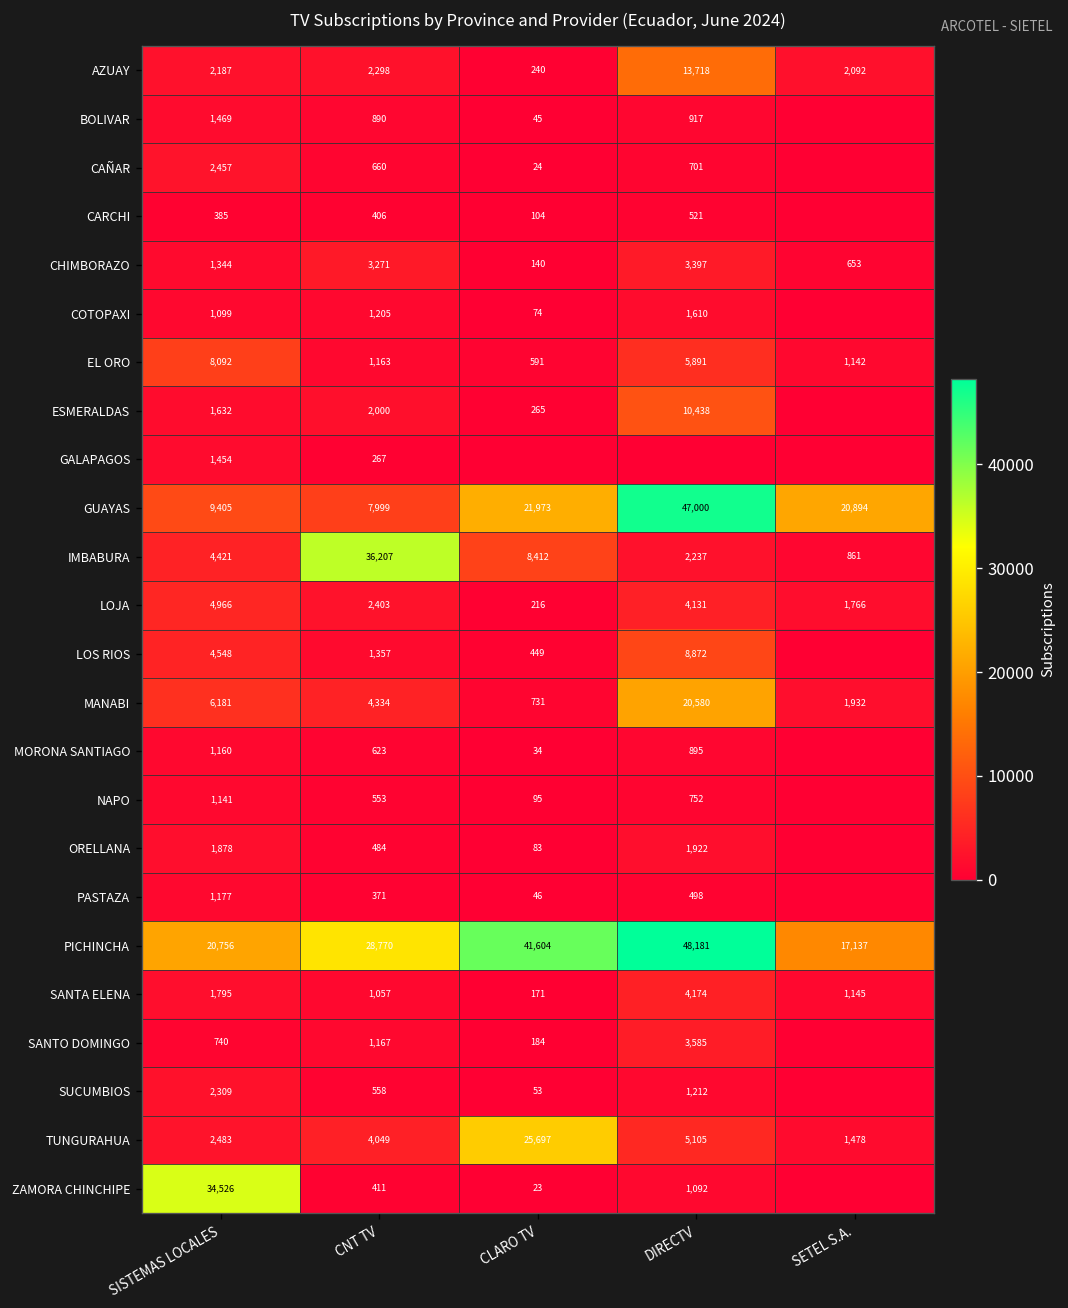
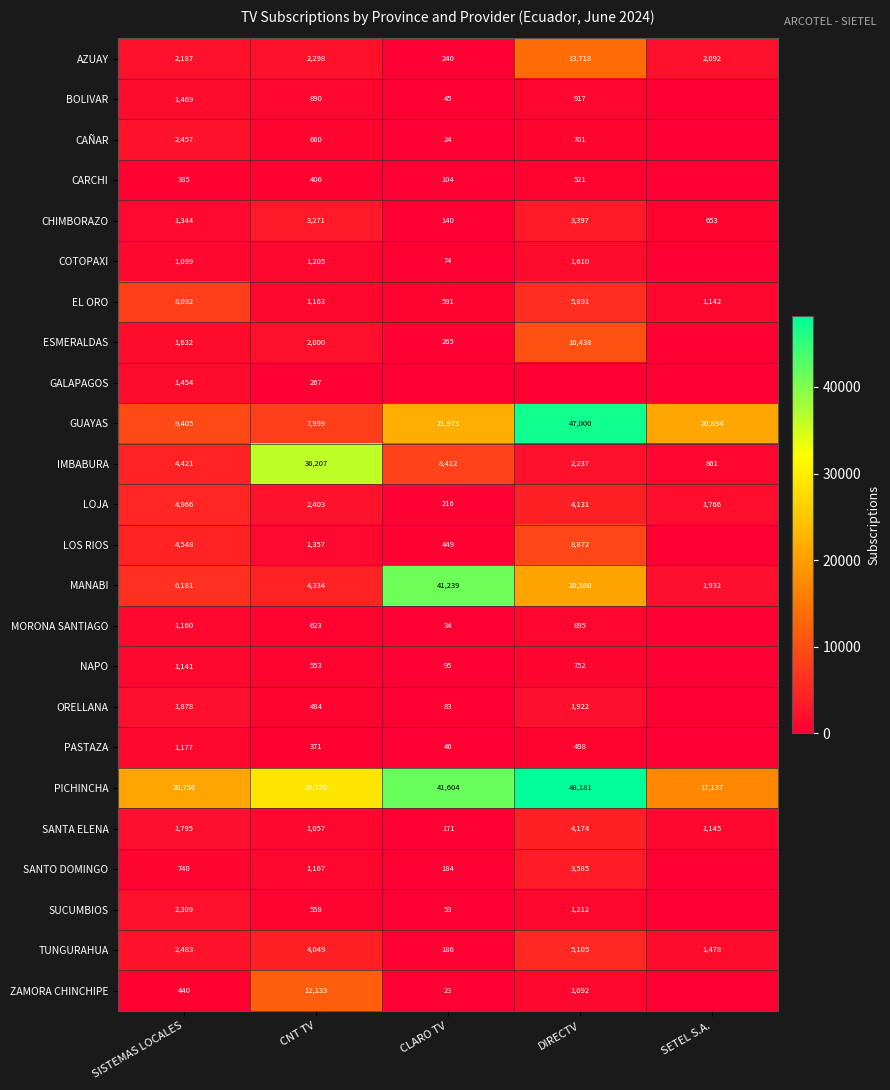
  {
    "AZUAY": {
      "SISTEMAS LOCALES": "2,187",
      "CNT TV": "2,298",
      "CLARO TV": "240",
      "DIRECTV": "13,718",
      "SETEL S.A.": "2,092"
    },
    "BOLIVAR": {
      "SISTEMAS LOCALES": "1,469",
      "CNT TV": "890",
      "CLARO TV": "45",
      "DIRECTV": "917"
    },
    "CAÑAR": {
      "SISTEMAS LOCALES": "2,457",
      "CNT TV": "660",
      "CLARO TV": "24",
      "DIRECTV": "701"
    },
    "CARCHI": {
      "SISTEMAS LOCALES": "385",
      "CNT TV": "406",
      "CLARO TV": "104",
      "DIRECTV": "521"
    },
    "CHIMBORAZO": {
      "SISTEMAS LOCALES": "1,344",
      "CNT TV": "3,271",
      "CLARO TV": "140",
      "DIRECTV": "3,397",
      "SETEL S.A.": "653"
    },
    "COTOPAXI": {
      "SISTEMAS LOCALES": "1,099",
      "CNT TV": "1,205",
      "CLARO TV": "74",
      "DIRECTV": "1,610"
    },
    "EL ORO": {
      "SISTEMAS LOCALES": "8,092",
      "CNT TV": "1,163",
      "CLARO TV": "591",
      "DIRECTV": "5,891",
      "SETEL S.A.": "1,142"
    },
    "ESMERALDAS": {
      "SISTEMAS LOCALES": "1,632",
      "CNT TV": "2,000",
      "CLARO TV": "265",
      "DIRECTV": "10,438"
    },
    "GALAPAGOS": {
      "SISTEMAS LOCALES": "1,454",
      "CNT TV": "267"
    },
    "GUAYAS": {
      "SISTEMAS LOCALES": "9,405",
      "CNT TV": "7,999",
      "CLARO TV": "21,973",
      "DIRECTV": "47,000",
      "SETEL S.A.": "20,894"
    },
    "IMBABURA": {
      "SISTEMAS LOCALES": "4,421",
      "CNT TV": "36,207",
      "CLARO TV": "8,412",
      "DIRECTV": "2,237",
      "SETEL S.A.": "861"
    },
    "LOJA": {
      "SISTEMAS LOCALES": "4,966",
      "CNT TV": "2,403",
      "CLARO TV": "216",
      "DIRECTV": "4,131",
      "SETEL S.A.": "1,766"
    },
    "LOS RIOS": {
      "SISTEMAS LOCALES": "4,548",
      "CNT TV": "1,357",
      "CLARO TV": "449",
      "DIRECTV": "8,872"
    },
    "MANABI": {
      "SISTEMAS LOCALES": "6,181",
      "CNT TV": "4,334",
-     "CLARO TV": "731",
+     "CLARO TV": "41,239",
      "DIRECTV": "20,580",
      "SETEL S.A.": "1,932"
    },
    "MORONA SANTIAGO": {
      "SISTEMAS LOCALES": "1,160",
      "CNT TV": "623",
      "CLARO TV": "34",
      "DIRECTV": "895"
    },
    "NAPO": {
      "SISTEMAS LOCALES": "1,141",
      "CNT TV": "553",
      "CLARO TV": "95",
      "DIRECTV": "752"
    },
    "ORELLANA": {
      "SISTEMAS LOCALES": "1,878",
      "CNT TV": "484",
      "CLARO TV": "83",
      "DIRECTV": "1,922"
    },
    "PASTAZA": {
      "SISTEMAS LOCALES": "1,177",
      "CNT TV": "371",
      "CLARO TV": "46",
      "DIRECTV": "498"
    },
    "PICHINCHA": {
      "SISTEMAS LOCALES": "20,756",
      "CNT TV": "28,770",
      "CLARO TV": "41,604",
      "DIRECTV": "48,181",
      "SETEL S.A.": "17,137"
    },
    "SANTA ELENA": {
      "SISTEMAS LOCALES": "1,795",
      "CNT TV": "1,057",
      "CLARO TV": "171",
      "DIRECTV": "4,174",
      "SETEL S.A.": "1,145"
    },
    "SANTO DOMINGO": {
      "SISTEMAS LOCALES": "740",
      "CNT TV": "1,167",
      "CLARO TV": "184",
      "DIRECTV": "3,585"
    },
    "SUCUMBIOS": {
      "SISTEMAS LOCALES": "2,309",
      "CNT TV": "558",
      "CLARO TV": "53",
      "DIRECTV": "1,212"
    },
    "TUNGURAHUA": {
      "SISTEMAS LOCALES": "2,483",
      "CNT TV": "4,049",
-     "CLARO TV": "25,697",
+     "CLARO TV": "186",
      "DIRECTV": "5,105",
      "SETEL S.A.": "1,478"
    },
    "ZAMORA CHINCHIPE": {
-     "SISTEMAS LOCALES": "34,526",
-     "CNT TV": "411",
+     "SISTEMAS LOCALES": "440",
+     "CNT TV": "12,133",
      "CLARO TV": "23",
      "DIRECTV": "1,092"
    }
  }
